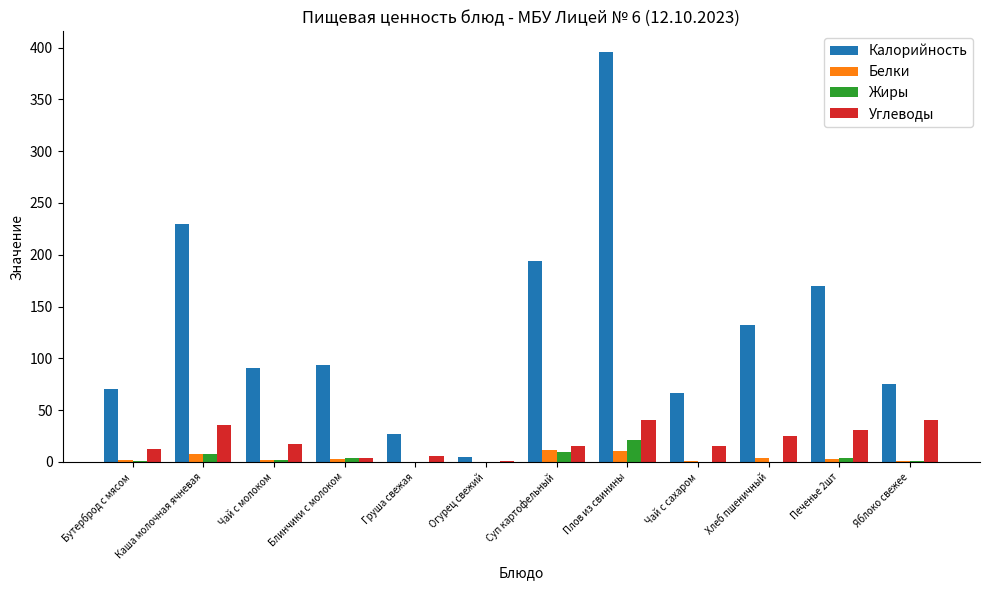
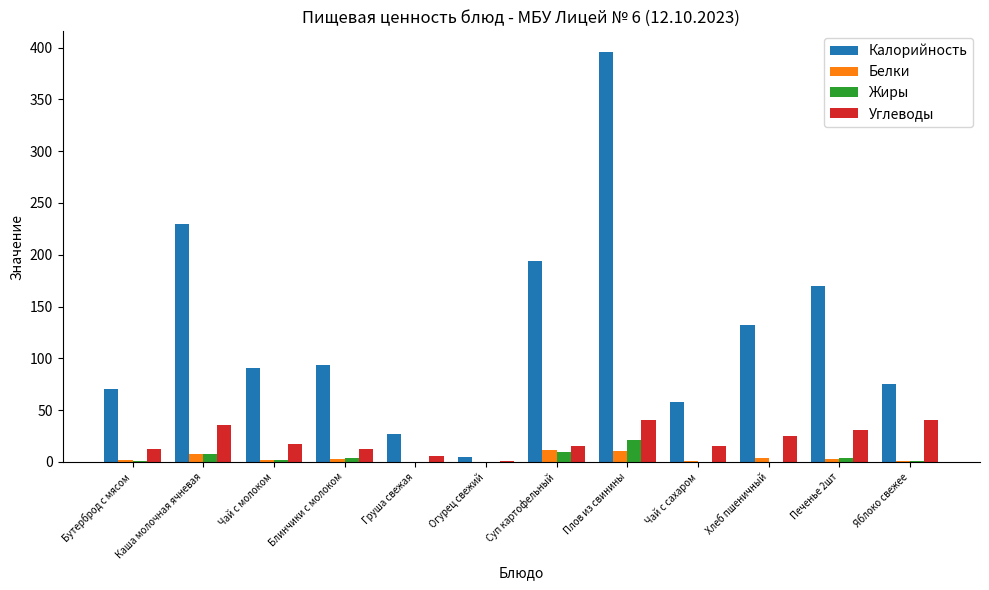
  {
    "Калорийность": {
      "Бутерброд с мясом": 70,
      "Каша молочная ячневая": 230,
      "Чай с молоком": 91,
      "Блинчики с молоком": 94,
      "Груша свежая": 27,
      "Огурец свежий": 5,
      "Суп картофельный": 194,
      "Плов из свинины": 396,
-     "Чай с сахаром": 66,
+     "Чай с сахаром": 58,
      "Хлеб пшеничный": 132,
      "Печенье 2шт": 170,
      "Яблоко свежее": 75
    },
    "Белки": {
      "Каша молочная ячневая": 7,
      "Блинчики с молоком": 3,
      "Суп картофельный": 11,
      "Плов из свинины": 10,
      "Хлеб пшеничный": 4,
      "Печенье 2шт": 3
    },
    "Жиры": {
      "Каша молочная ячневая": 8,
      "Блинчики с молоком": 4,
      "Суп картофельный": 9,
      "Плов из свинины": 22,
      "Печенье 2шт": 4
    },
    "Углеводы": {
      "Бутерброд с мясом": 13,
      "Каша молочная ячневая": 36,
      "Чай с молоком": 17,
-     "Блинчики с молоком": 4,
+     "Блинчики с молоком": 13,
      "Груша свежая": 6,
      "Суп картофельный": 16,
      "Плов из свинины": 40,
      "Чай с сахаром": 15,
      "Хлеб пшеничный": 25,
      "Печенье 2шт": 31,
      "Яблоко свежее": 40
    }
  }
